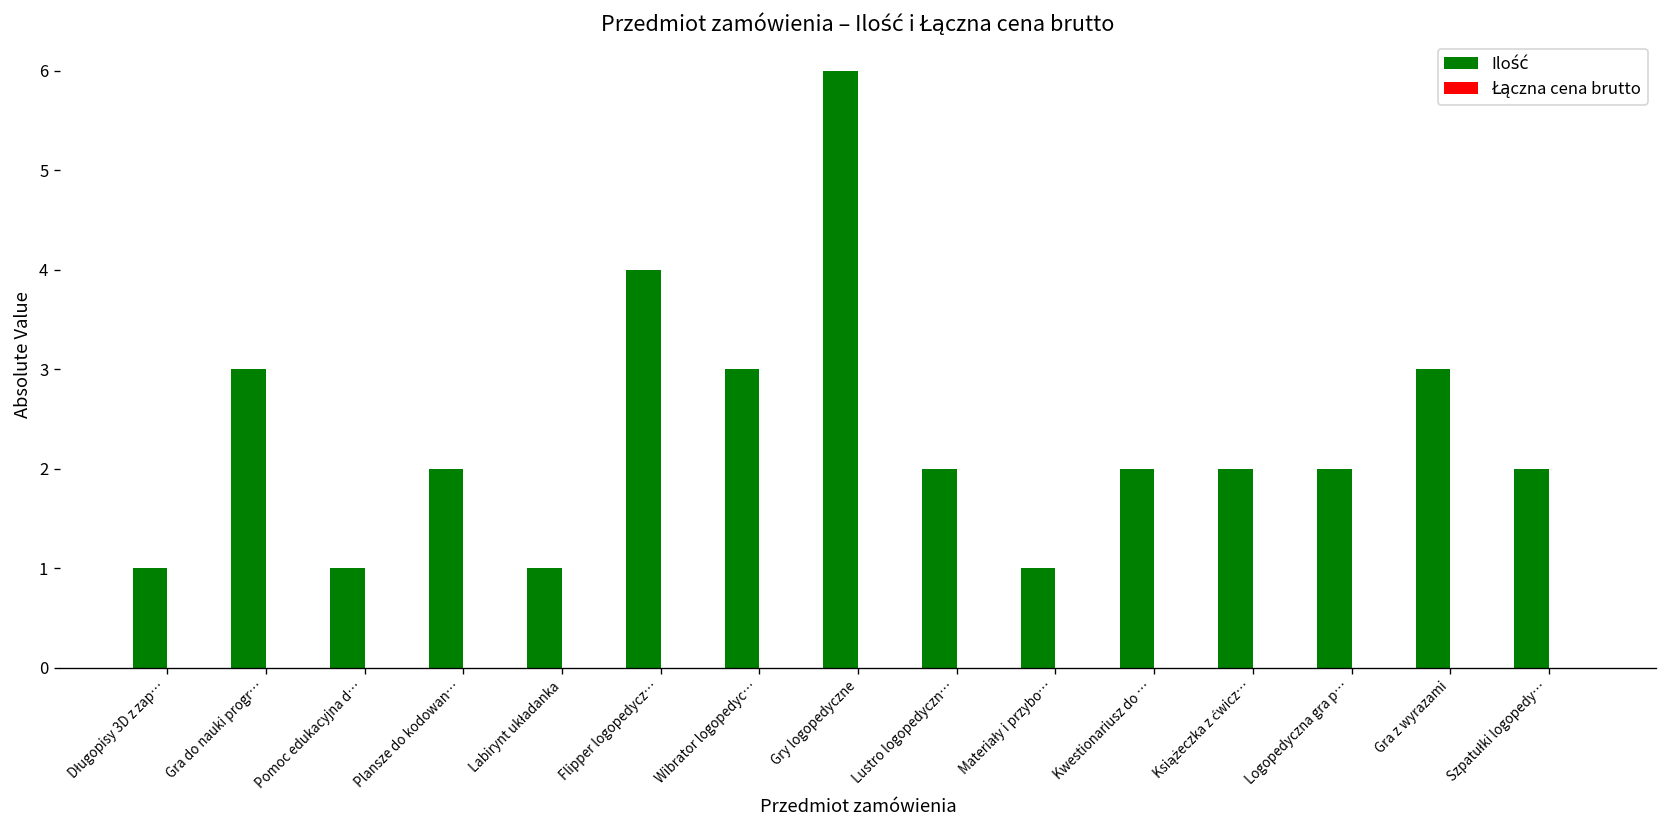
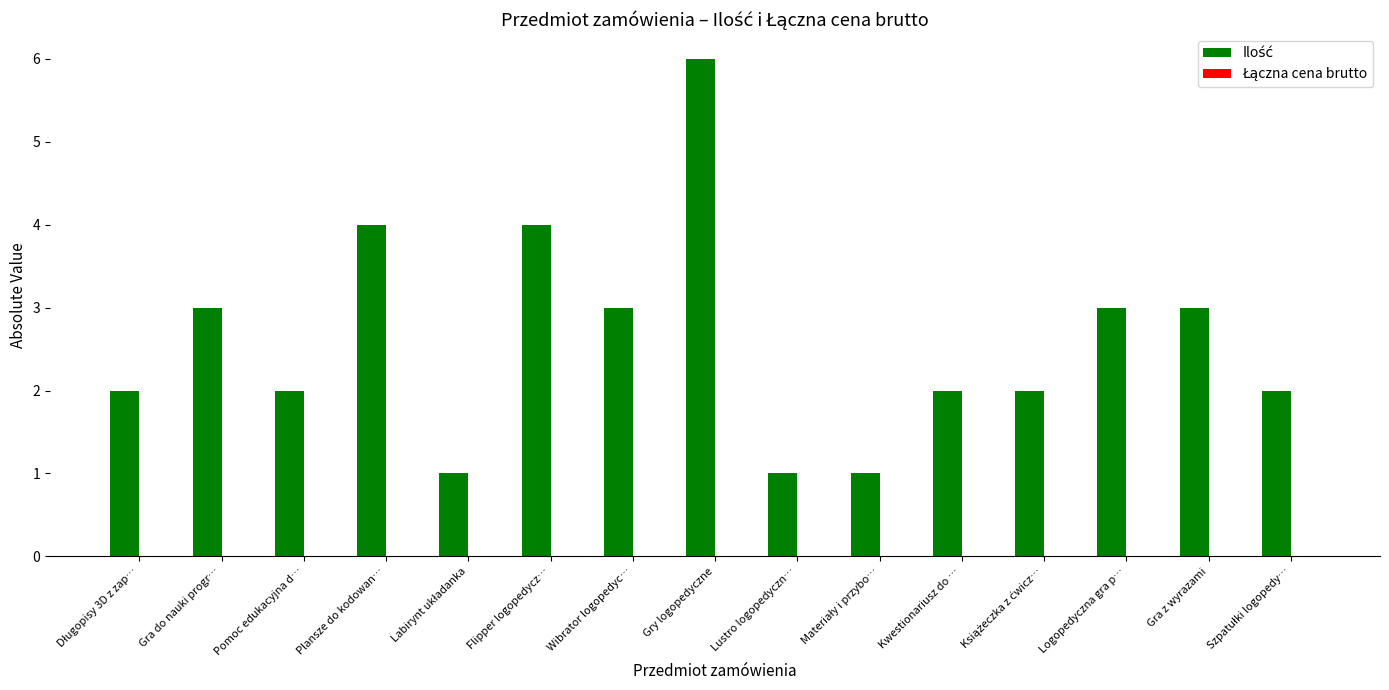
  {
    "Ilość": {
-     "Długopisy 3D z zap…": 1,
+     "Długopisy 3D z zap…": 2,
      "Gra do nauki progr…": 3,
-     "Pomoc edukacyjna d…": 1,
-     "Plansze do kodowan…": 2,
+     "Pomoc edukacyjna d…": 2,
+     "Plansze do kodowan…": 4,
      "Labirynt układanka": 1,
      "Flipper logopedycz…": 4,
      "Wibrator logopedyc…": 3,
      "Gry logopedyczne": 6,
-     "Lustro logopedyczn…": 2,
+     "Lustro logopedyczn…": 1,
      "Materiały i przybo…": 1,
      "Kwestionariusz do …": 2,
      "Książeczka z ćwicz…": 2,
-     "Logopedyczna gra p…": 2,
+     "Logopedyczna gra p…": 3,
      "Gra z wyrazami": 3,
      "Szpatułki logopedy…": 2
    },
    "Łączna cena brutto": {
      "Długopisy 3D z zap…": 0,
      "Gra do nauki progr…": 0,
      "Pomoc edukacyjna d…": 0,
      "Plansze do kodowan…": 0,
      "Labirynt układanka": 0,
      "Flipper logopedycz…": 0,
      "Wibrator logopedyc…": 0,
      "Gry logopedyczne": 0,
      "Lustro logopedyczn…": 0,
      "Materiały i przybo…": 0,
      "Kwestionariusz do …": 0,
      "Książeczka z ćwicz…": 0,
      "Logopedyczna gra p…": 0,
      "Gra z wyrazami": 0,
      "Szpatułki logopedy…": 0
    }
  }
